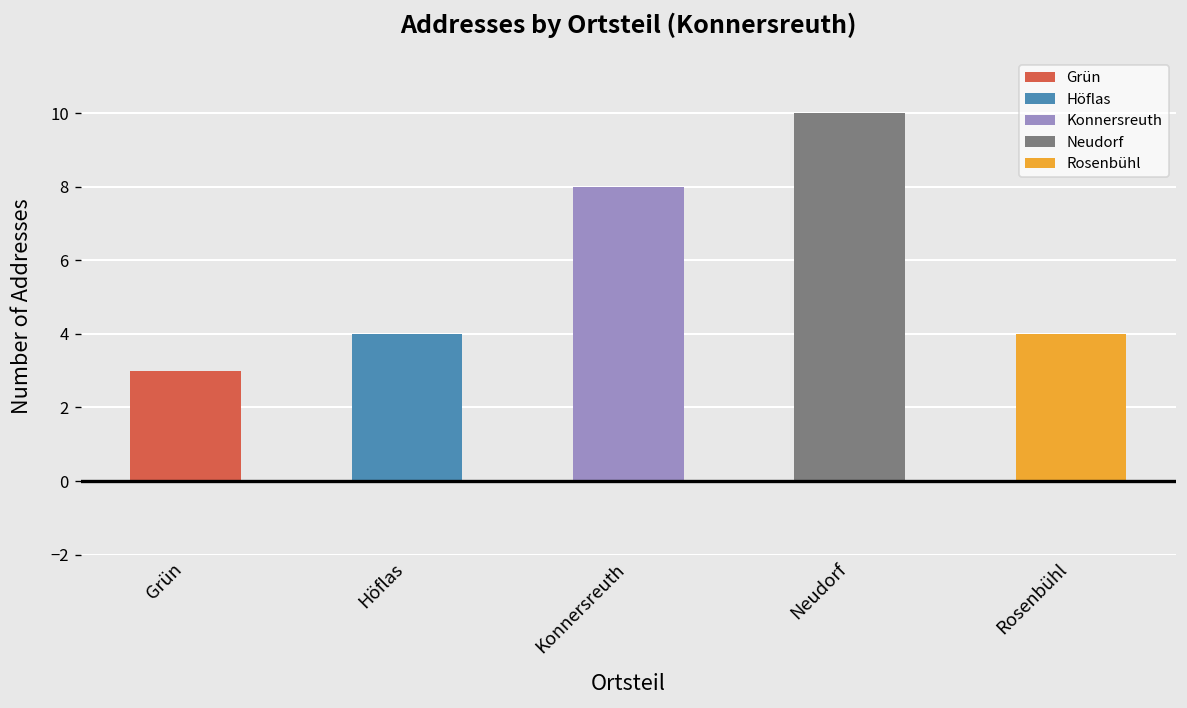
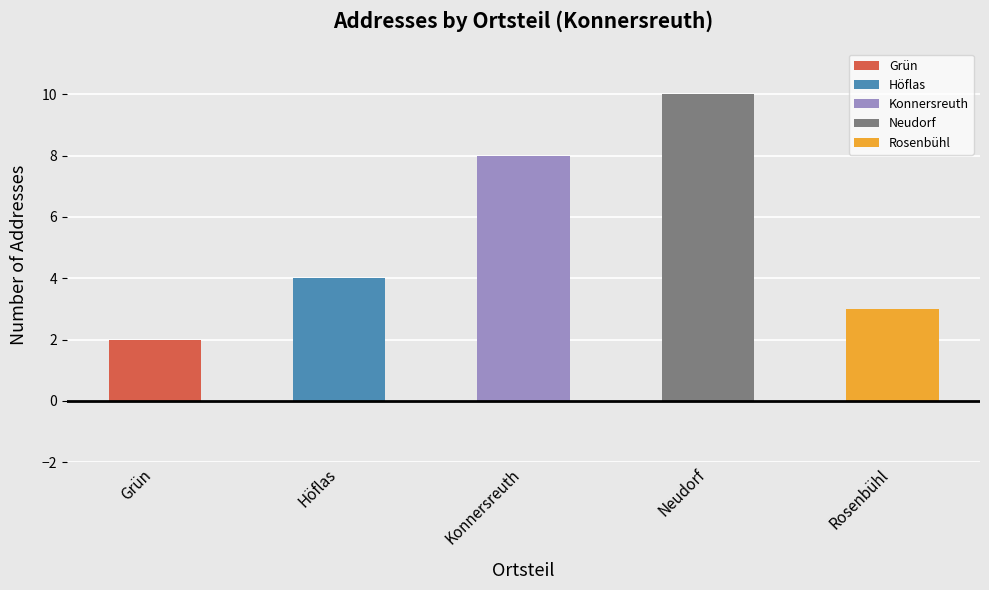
  {
-   "Grün": 3,
+   "Grün": 2,
    "Höflas": 4,
    "Konnersreuth": 8,
    "Neudorf": 10,
-   "Rosenbühl": 4
+   "Rosenbühl": 3
  }
